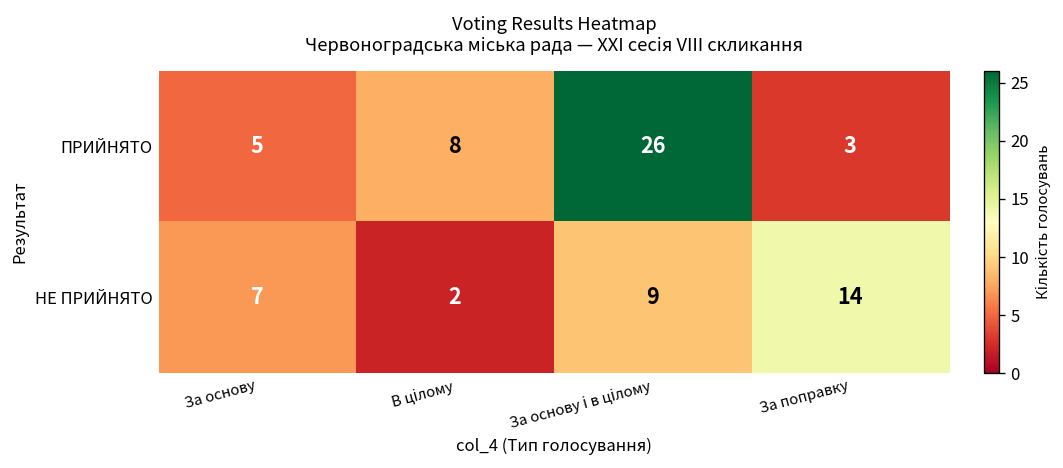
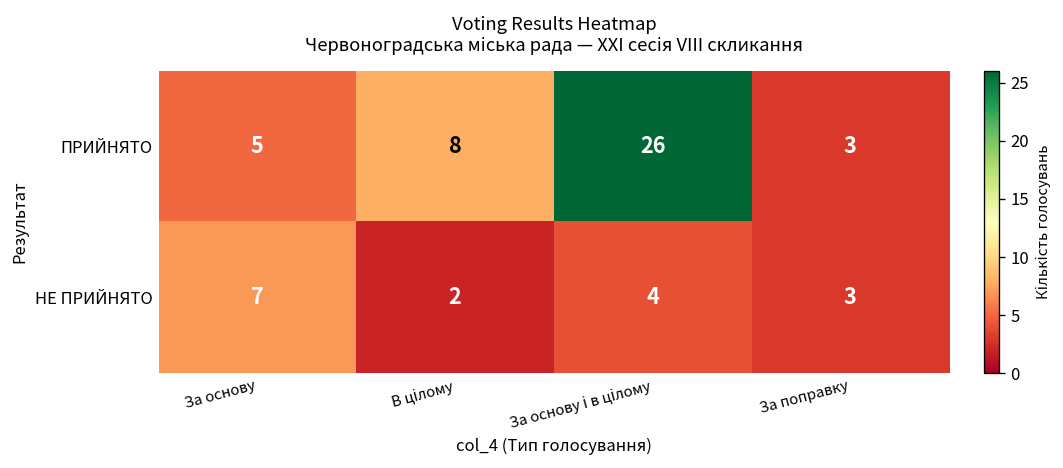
  {
    "ПРИЙНЯТО": {
      "За основу": 5,
      "В цілому": 8,
      "За основу і в цілому": 26,
      "За поправку": 3
    },
    "НЕ ПРИЙНЯТО": {
      "За основу": 7,
      "В цілому": 2,
-     "За основу і в цілому": 9,
-     "За поправку": 14
+     "За основу і в цілому": 4,
+     "За поправку": 3
    }
  }
